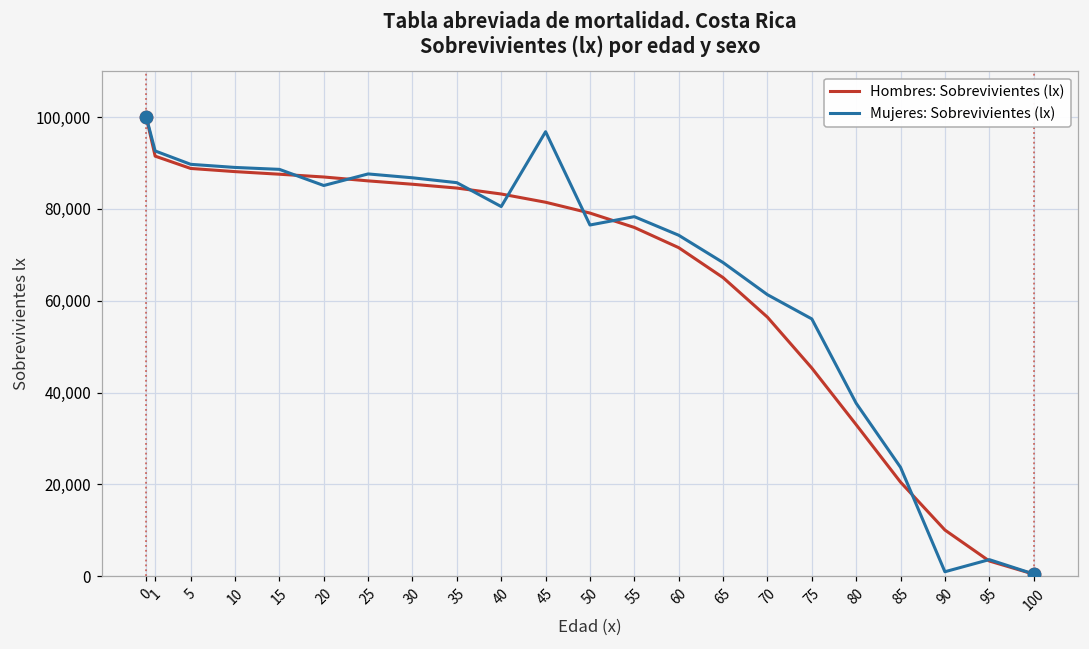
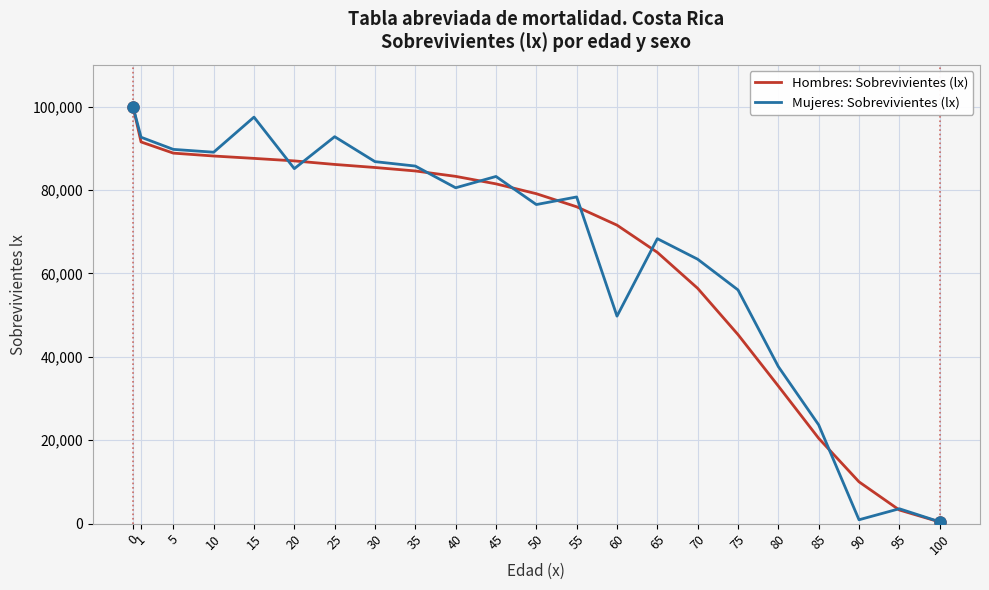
  {
    "Mujeres: Sobrevivientes (lx)": {
      "1": "93,000",
      "5": "90,000",
      "10": "89,000",
-     "15": "89,000",
+     "15": "97,000",
      "20": "85,000",
-     "25": "88,000",
+     "25": "93,000",
      "30": "87,000",
      "35": "86,000",
      "40": "81,000",
-     "45": "97,000",
+     "45": "83,000",
      "50": "77,000",
      "55": "78,000",
-     "60": "74,000",
+     "60": "50,000",
      "65": "68,000",
-     "70": "61,000",
+     "70": "63,000",
      "75": "56,000",
      "80": "38,000",
      "85": "24,000",
      "90": "1,000"
    }
  }
